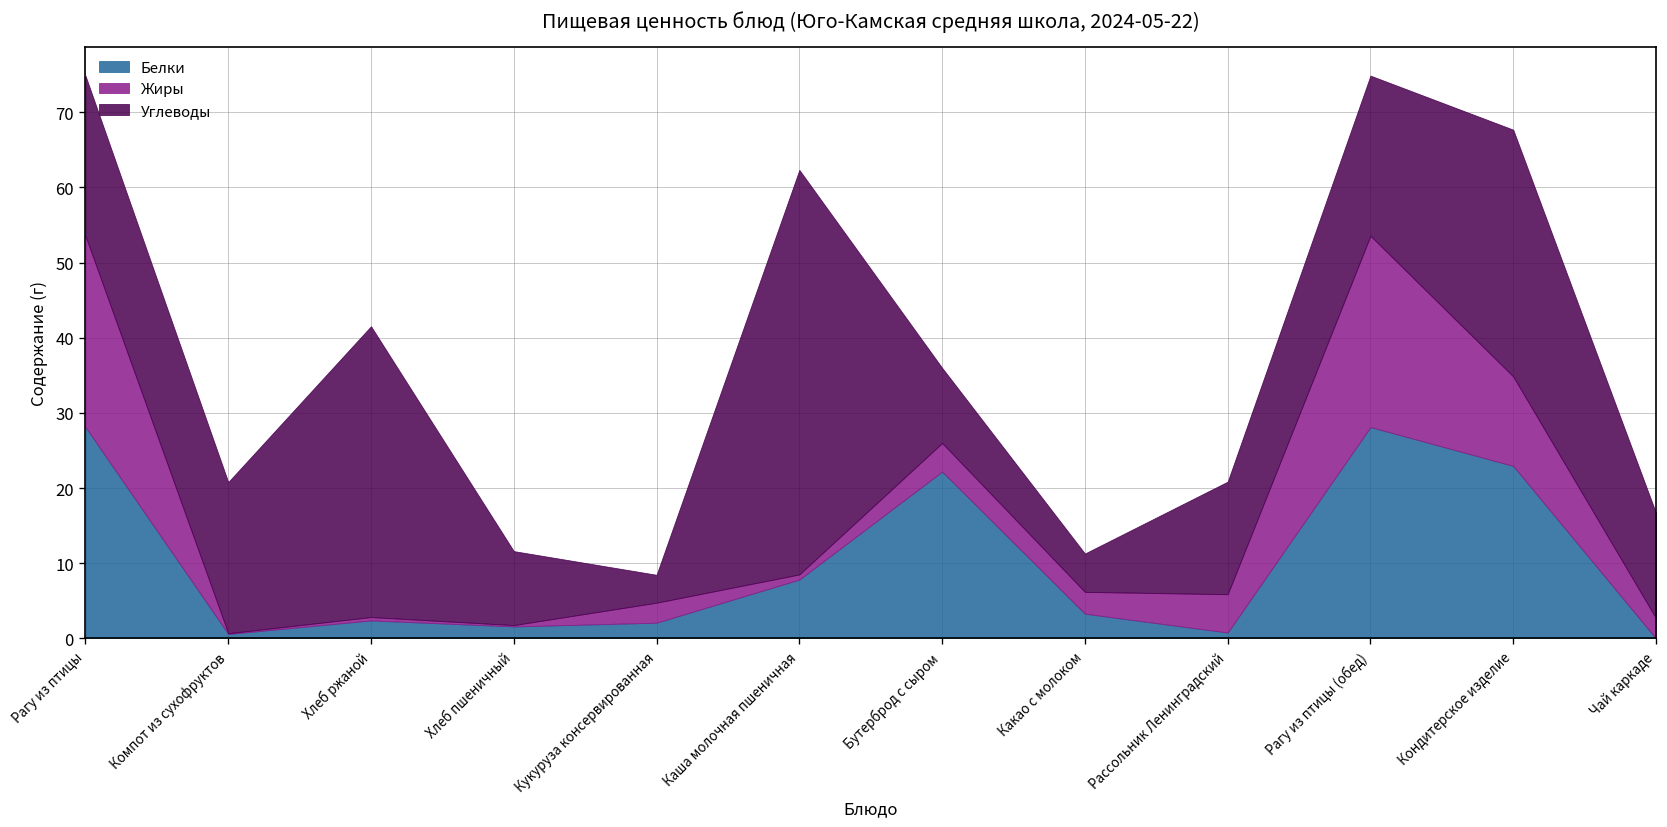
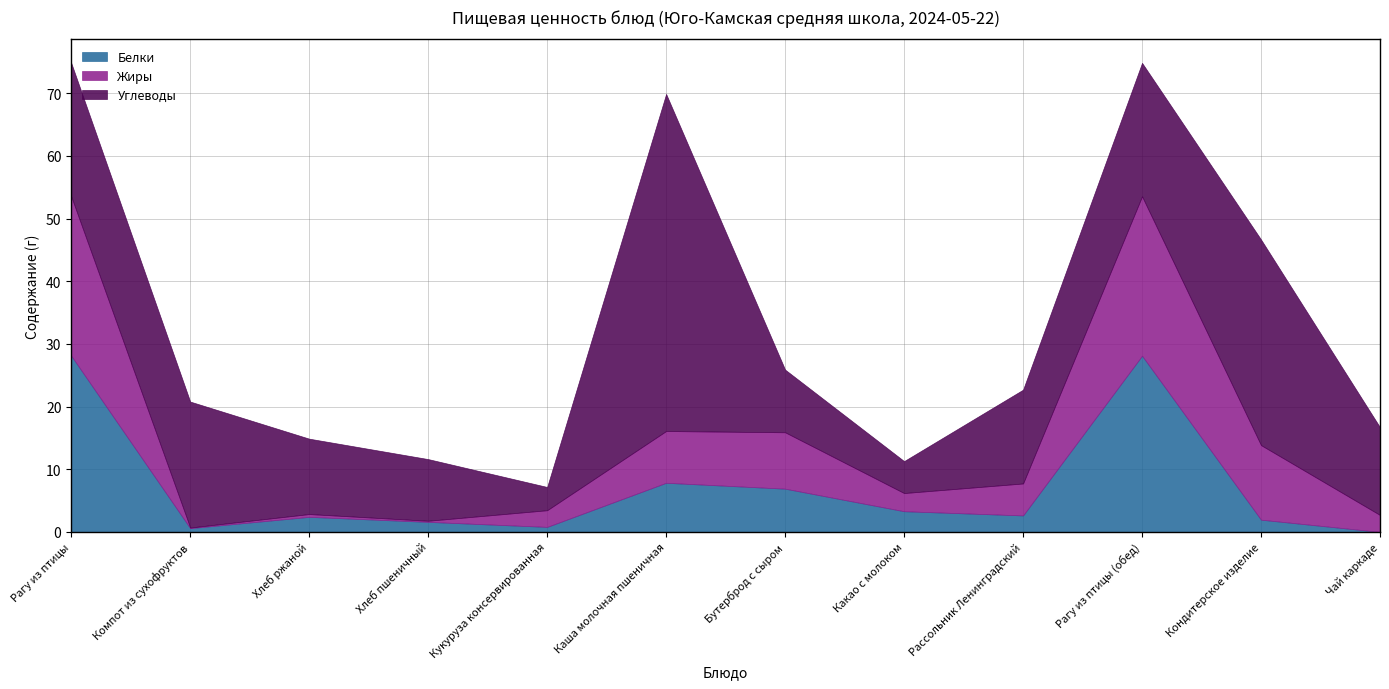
  {
    "Белки": {
      "Рагу из птицы": 28,
      "Хлеб ржаной": 2,
-     "Кукуруза консервированная": 2,
+     "Кукуруза консервированная": 1,
      "Каша молочная пшеничная": 8,
-     "Бутерброд с сыром": 22,
+     "Бутерброд с сыром": 7,
      "Какао с молоком": 3,
-     "Рассольник Ленинградский": 1,
+     "Рассольник Ленинградский": 3,
      "Рагу из птицы (обед)": 28,
-     "Кондитерское изделие": 23,
+     "Кондитерское изделие": 2,
      "Чай каркаде": 0
    },
    "Жиры": {
      "Рагу из птицы": 25,
      "Хлеб ржаной": 0,
      "Кукуруза консервированная": 3,
-     "Каша молочная пшеничная": 1,
-     "Бутерброд с сыром": 4,
+     "Каша молочная пшеничная": 8,
+     "Бутерброд с сыром": 9,
      "Какао с молоком": 3,
      "Рассольник Ленинградский": 5,
      "Рагу из птицы (обед)": 25,
      "Кондитерское изделие": 12,
      "Чай каркаде": 3
    },
    "Углеводы": {
      "Рагу из птицы": 21,
      "Компот из сухофруктов": 20,
-     "Хлеб ржаной": 39,
+     "Хлеб ржаной": 12,
      "Хлеб пшеничный": 10,
      "Кукуруза консервированная": 4,
      "Каша молочная пшеничная": 54,
      "Бутерброд с сыром": 10,
      "Какао с молоком": 5,
      "Рассольник Ленинградский": 15,
      "Рагу из птицы (обед)": 21,
      "Кондитерское изделие": 33,
      "Чай каркаде": 14
    }
  }
